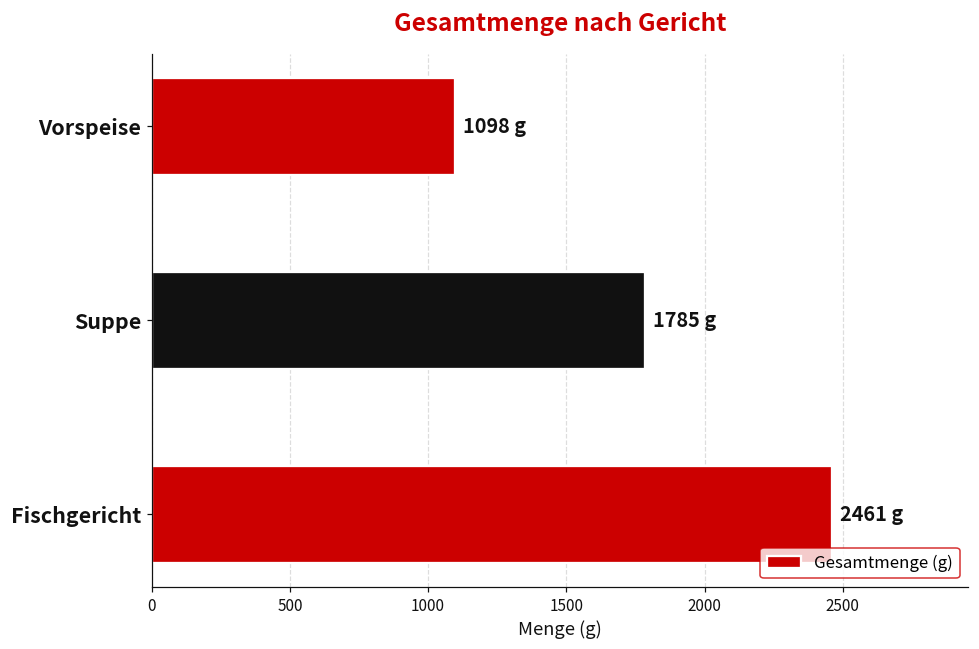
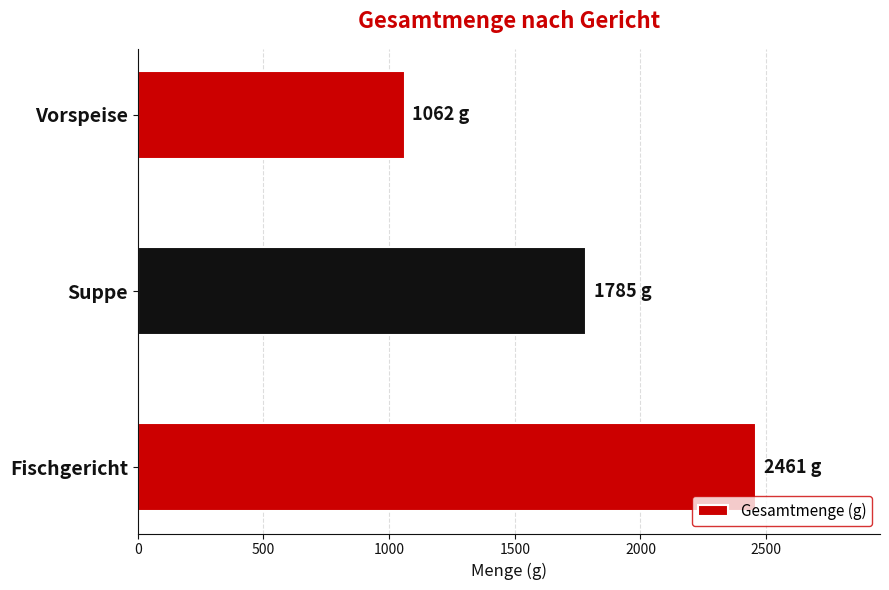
  {
-   "Vorspeise": 1098,
+   "Vorspeise": 1062,
    "Suppe": 1785,
    "Fischgericht": 2461
  }
